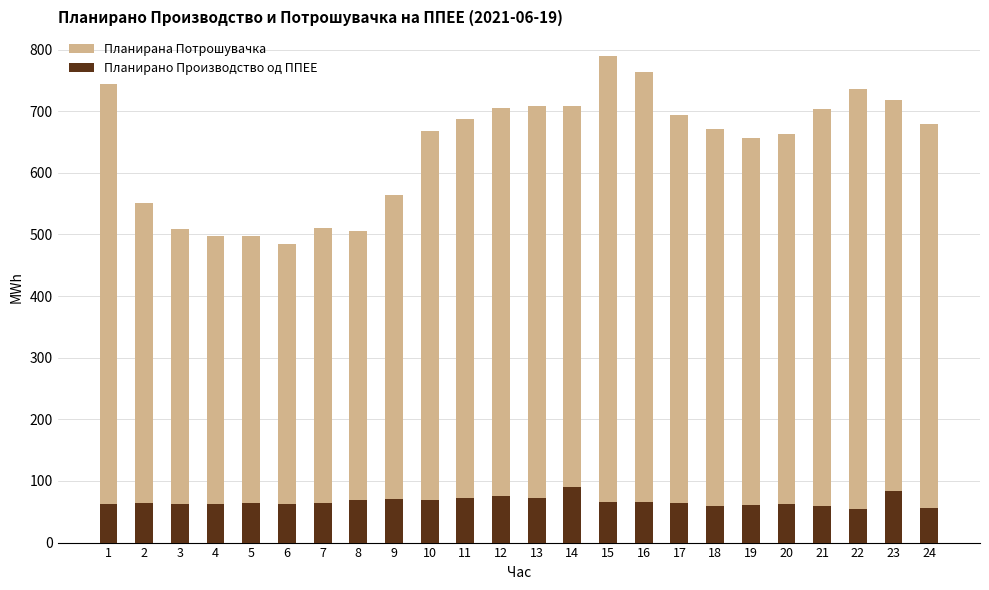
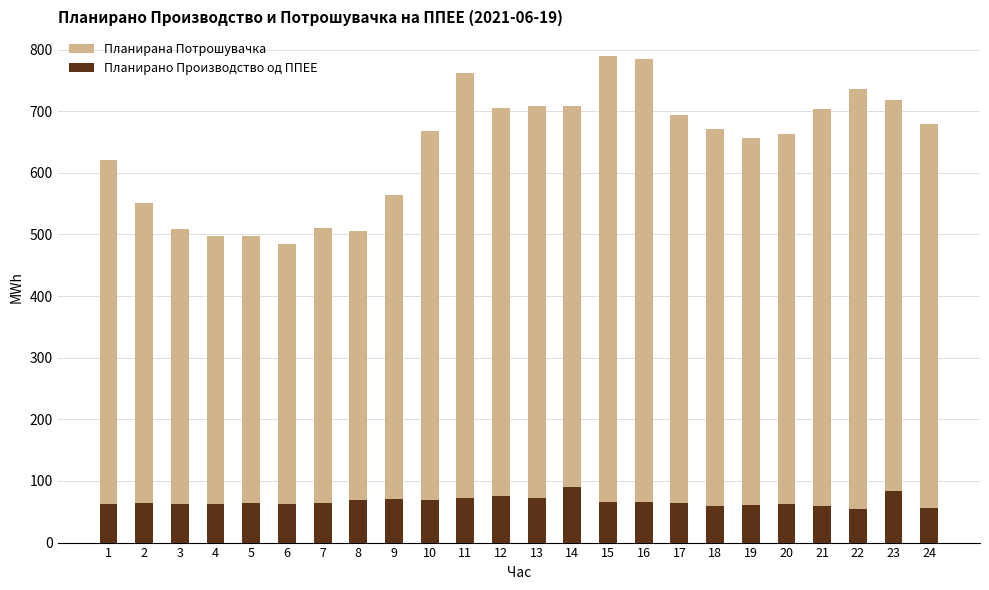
  {
    "Планирана Потрошувачка": {
-     "1": 740,
+     "1": 620,
      "2": 550,
      "3": 510,
      "4": 500,
      "5": 500,
      "6": 480,
      "7": 510,
      "8": 510,
      "9": 560,
      "10": 670,
-     "11": 690,
+     "11": 760,
      "12": 710,
      "13": 710,
      "14": 710,
      "15": 790,
-     "16": 760,
+     "16": 790,
      "17": 690,
      "18": 670,
      "19": 660,
      "20": 660,
      "21": 700,
      "22": 740,
      "23": 720,
      "24": 680
    }
  }
